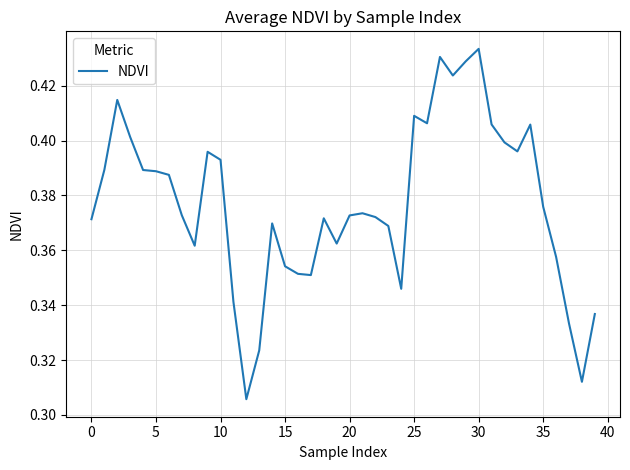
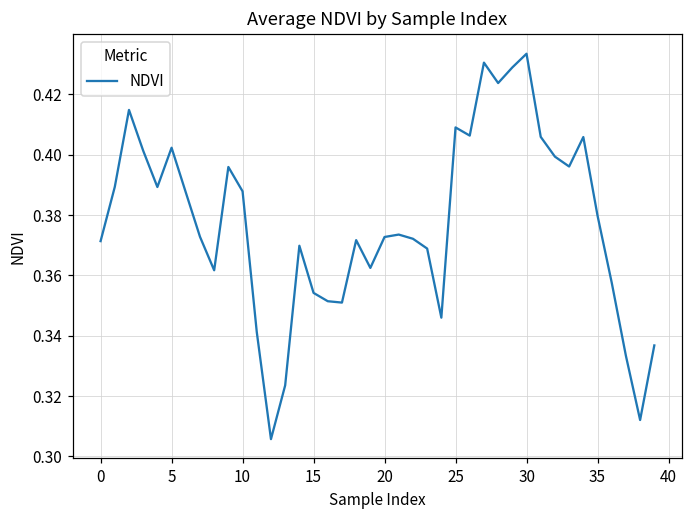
  {
    "0": 0.371,
-   "5": 0.389,
-   "10": 0.393,
+   "5": 0.402,
+   "10": 0.388,
    "15": 0.354,
    "20": 0.373,
    "25": 0.409,
    "30": 0.433,
-   "35": 0.376
+   "35": 0.380
  }
